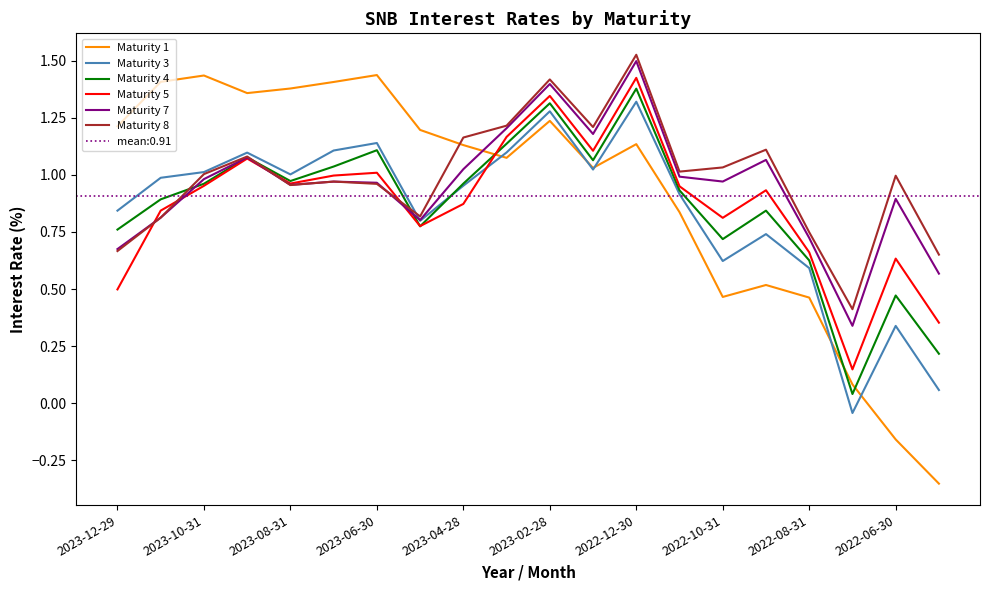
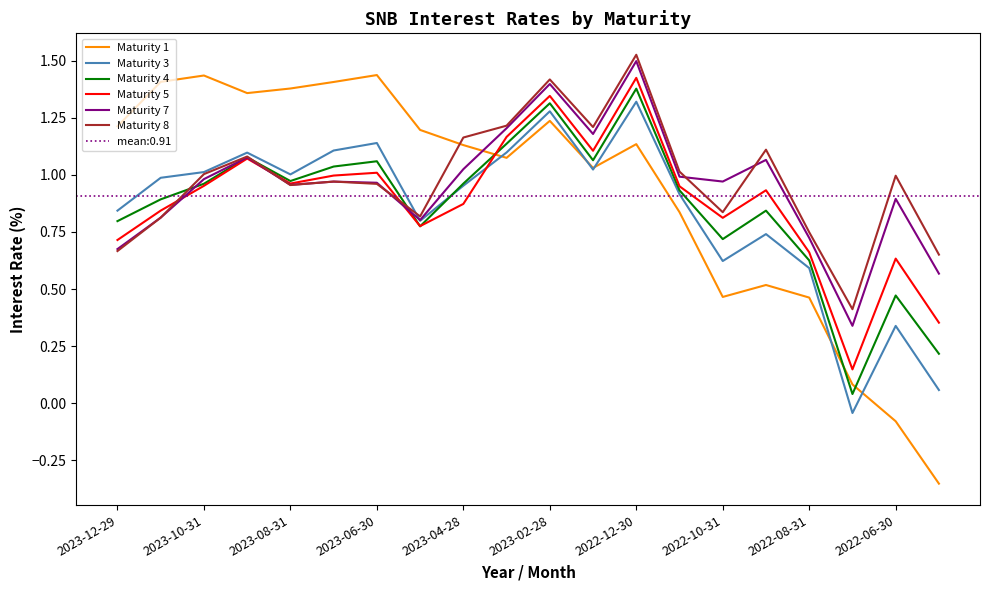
  {
    "Maturity 1": {
      "2023-10-31": 1.43,
      "2023-08-31": 1.38,
      "2023-06-30": 1.44,
      "2023-04-28": 1.13,
      "2023-02-28": 1.24,
      "2022-12-30": 1.13,
      "2022-10-31": 0.47,
      "2022-08-31": 0.46,
-     "2022-06-30": -0.16
+     "2022-06-30": -0.08
    },
    "Maturity 3": {
      "2023-12-29": 0.84,
      "2023-08-31": 1.00,
      "2023-06-30": 1.14,
      "2023-02-28": 1.28,
      "2022-12-30": 1.32,
      "2022-10-31": 0.62,
      "2022-08-31": 0.59,
      "2022-06-30": 0.34
    },
    "Maturity 4": {
-     "2023-12-29": 0.76,
+     "2023-12-29": 0.80,
      "2023-08-31": 0.97,
-     "2023-06-30": 1.11,
+     "2023-06-30": 1.06,
      "2023-02-28": 1.31,
      "2022-12-30": 1.38,
      "2022-10-31": 0.72,
      "2022-08-31": 0.63,
      "2022-06-30": 0.47
    },
    "Maturity 5": {
-     "2023-12-29": 0.50,
+     "2023-12-29": 0.71,
      "2023-06-30": 1.01,
      "2023-04-28": 0.87,
      "2023-02-28": 1.35,
      "2022-12-30": 1.42,
      "2022-10-31": 0.81,
      "2022-08-31": 0.66,
      "2022-06-30": 0.63
    },
    "Maturity 7": {
      "2023-10-31": 0.98,
      "2023-04-28": 1.02,
      "2023-02-28": 1.40,
      "2022-12-30": 1.50,
      "2022-10-31": 0.97,
      "2022-08-31": 0.72,
      "2022-06-30": 0.89
    },
    "Maturity 8": {
      "2023-04-28": 1.16,
      "2023-02-28": 1.42,
      "2022-12-30": 1.53,
-     "2022-10-31": 1.03,
+     "2022-10-31": 0.84,
      "2022-08-31": 0.75,
      "2022-06-30": 1.00
    }
  }
